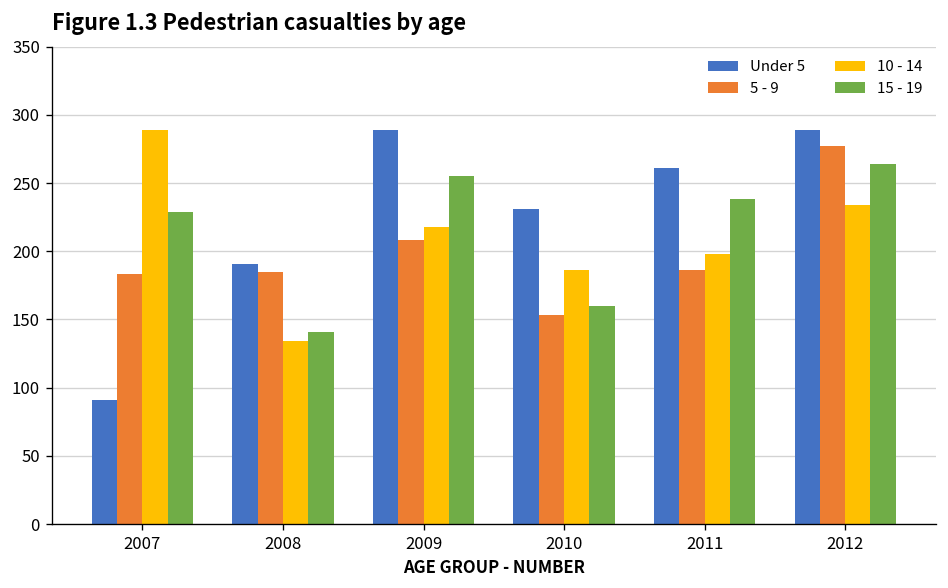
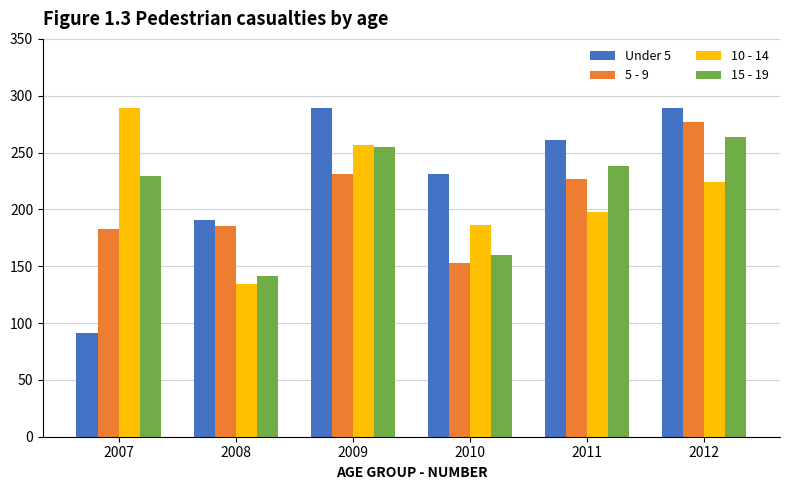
  {
    "Under 5": {
      "2007": 91,
      "2008": 191,
      "2009": 289,
      "2010": 231,
      "2011": 261,
      "2012": 289
    },
    "5 - 9": {
      "2007": 183,
      "2008": 185,
-     "2009": 208,
+     "2009": 231,
      "2010": 153,
-     "2011": 186,
+     "2011": 227,
      "2012": 277
    },
    "10 - 14": {
      "2007": 289,
      "2008": 134,
-     "2009": 218,
+     "2009": 257,
      "2010": 186,
      "2011": 198,
-     "2012": 234
+     "2012": 224
    },
    "15 - 19": {
      "2007": 229,
      "2008": 141,
      "2009": 255,
      "2010": 160,
      "2011": 238,
      "2012": 264
    }
  }
